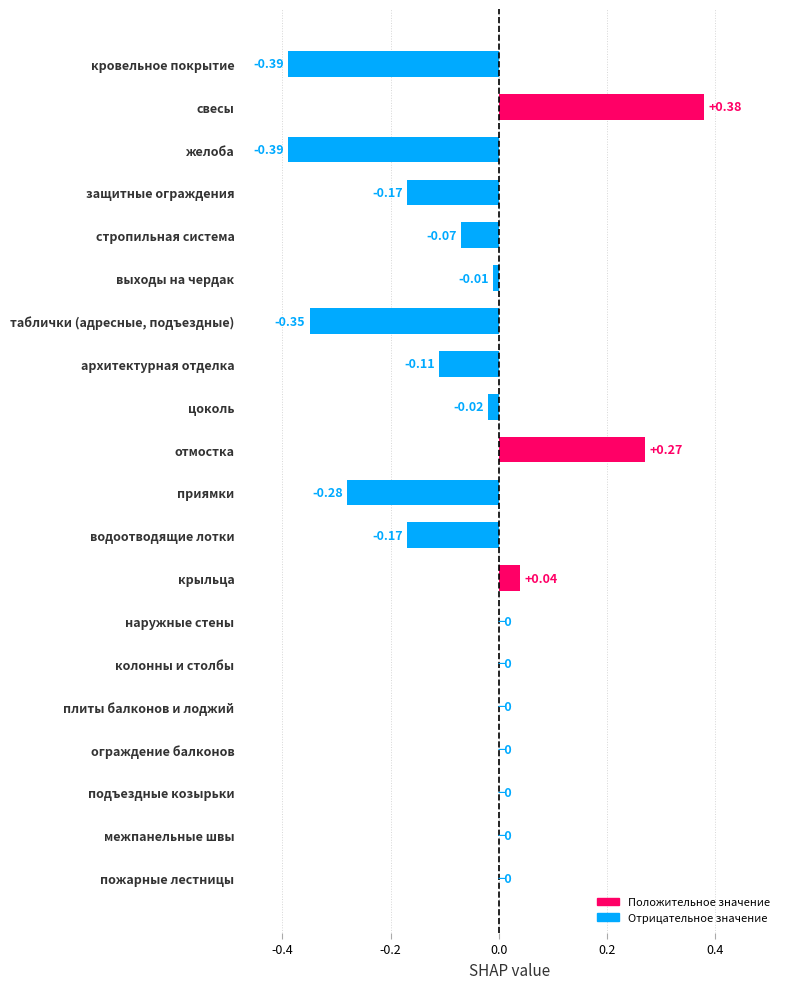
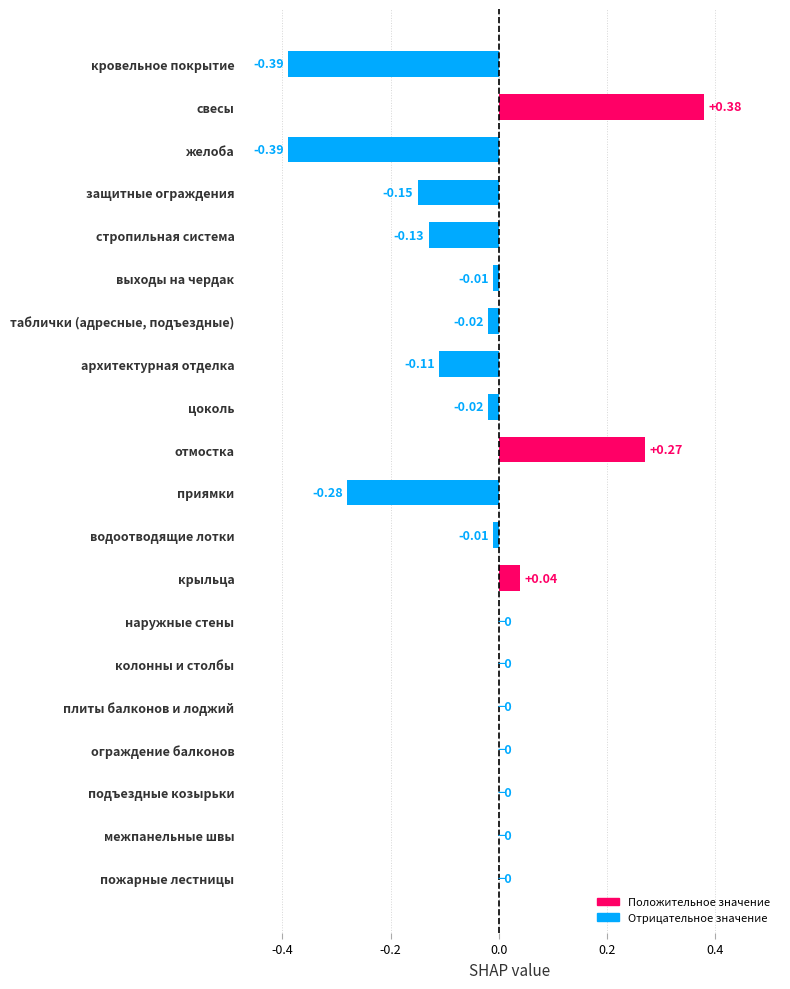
  {
    "кровельное покрытие": "-0.39",
    "свесы": "+0.38",
    "желоба": "-0.39",
-   "защитные ограждения": "-0.17",
-   "стропильная система": "-0.07",
+   "защитные ограждения": "-0.15",
+   "стропильная система": "-0.13",
    "выходы на чердак": "-0.01",
-   "таблички (адресные, подъездные)": "-0.35",
+   "таблички (адресные, подъездные)": "-0.02",
    "архитектурная отделка": "-0.11",
    "цоколь": "-0.02",
    "отмостка": "+0.27",
    "приямки": "-0.28",
-   "водоотводящие лотки": "-0.17",
+   "водоотводящие лотки": "-0.01",
    "крыльца": "+0.04",
    "наружные стены": "-0",
    "колонны и столбы": "-0",
    "плиты балконов и лоджий": "-0",
    "ограждение балконов": "-0",
    "подъездные козырьки": "-0",
    "межпанельные швы": "-0",
    "пожарные лестницы": "-0"
  }
